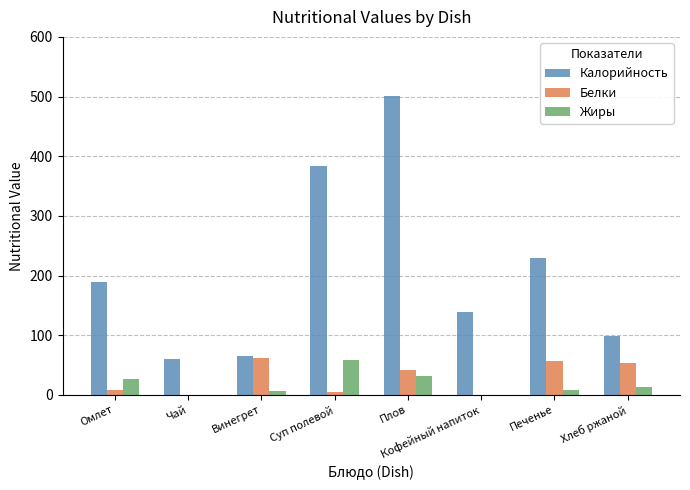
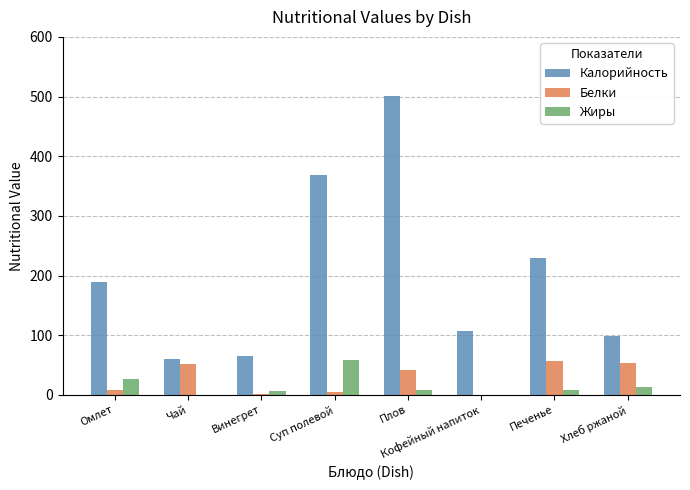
  {
    "Калорийность": {
      "Омлет": 190,
      "Чай": 60,
      "Винегрет": 70,
-     "Суп полевой": 380,
+     "Суп полевой": 370,
      "Плов": 500,
-     "Кофейный напиток": 140,
+     "Кофейный напиток": 110,
      "Печенье": 230,
      "Хлеб ржаной": 100
    },
    "Белки": {
      "Омлет": 10,
-     "Чай": 0,
-     "Винегрет": 60,
+     "Чай": 50,
+     "Винегрет": 0,
      "Суп полевой": 10,
      "Плов": 40,
      "Печенье": 60,
      "Хлеб ржаной": 50
    },
    "Жиры": {
      "Омлет": 30,
      "Винегрет": 10,
      "Суп полевой": 60,
-     "Плов": 30,
+     "Плов": 10,
      "Кофейный напиток": 0,
      "Печенье": 10,
      "Хлеб ржаной": 10
    }
  }
